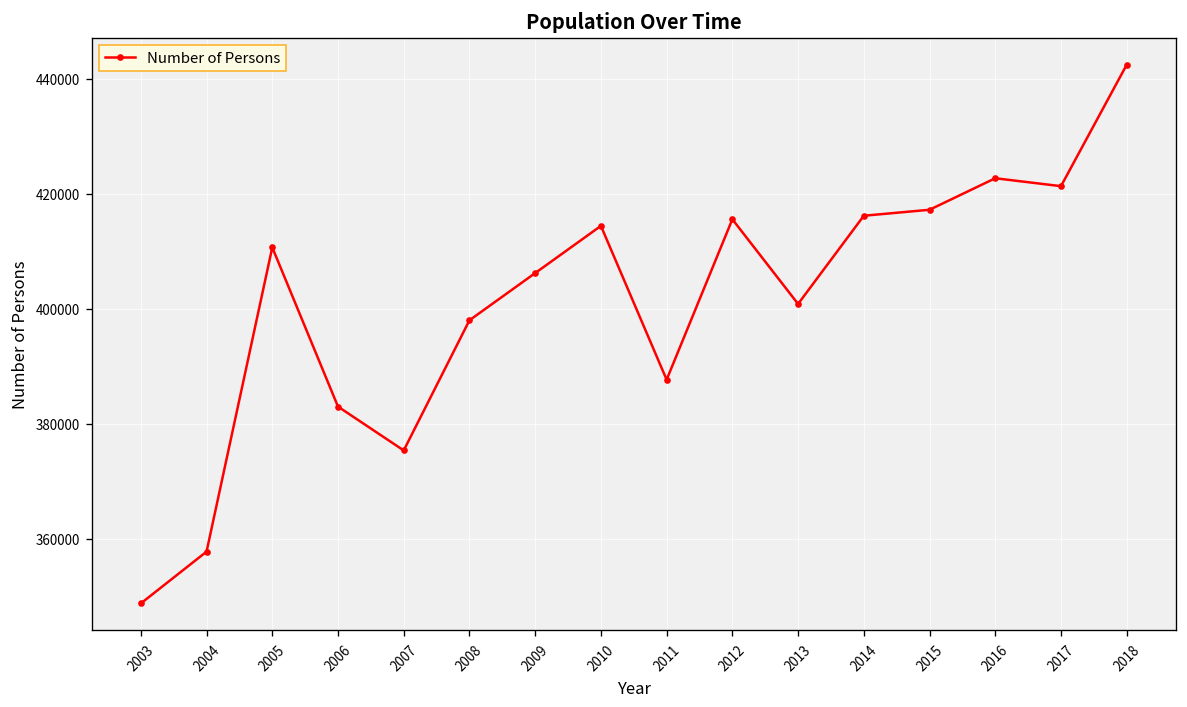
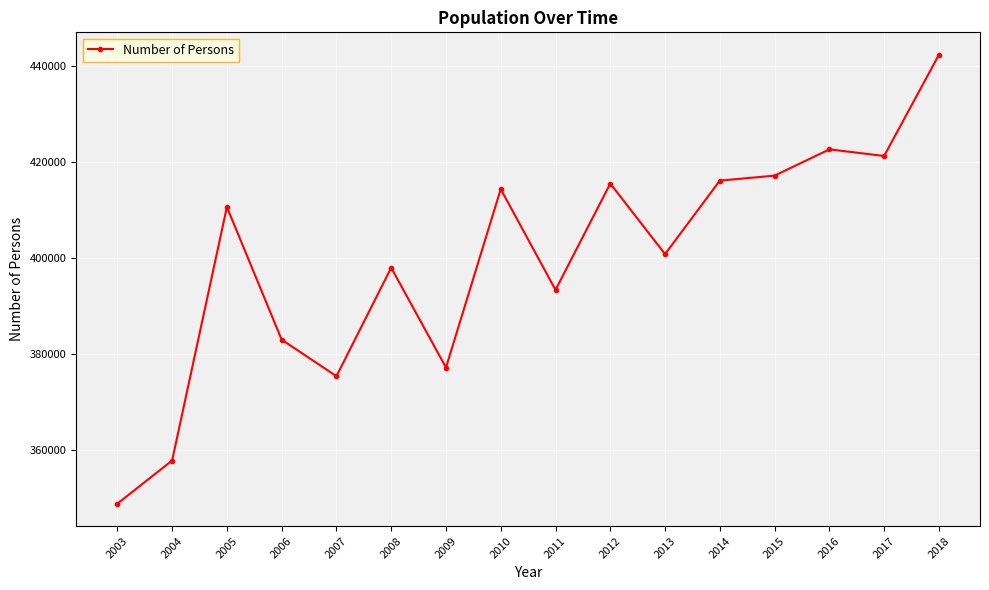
  {
    "2003": 349000,
    "2004": 358000,
    "2005": 411000,
    "2006": 383000,
    "2007": 375000,
    "2008": 398000,
-   "2009": 406000,
+   "2009": 377000,
    "2010": 414000,
-   "2011": 388000,
+   "2011": 393000,
    "2012": 416000,
    "2013": 401000,
    "2014": 416000,
    "2015": 417000,
    "2016": 423000,
    "2017": 421000,
    "2018": 442000
  }
